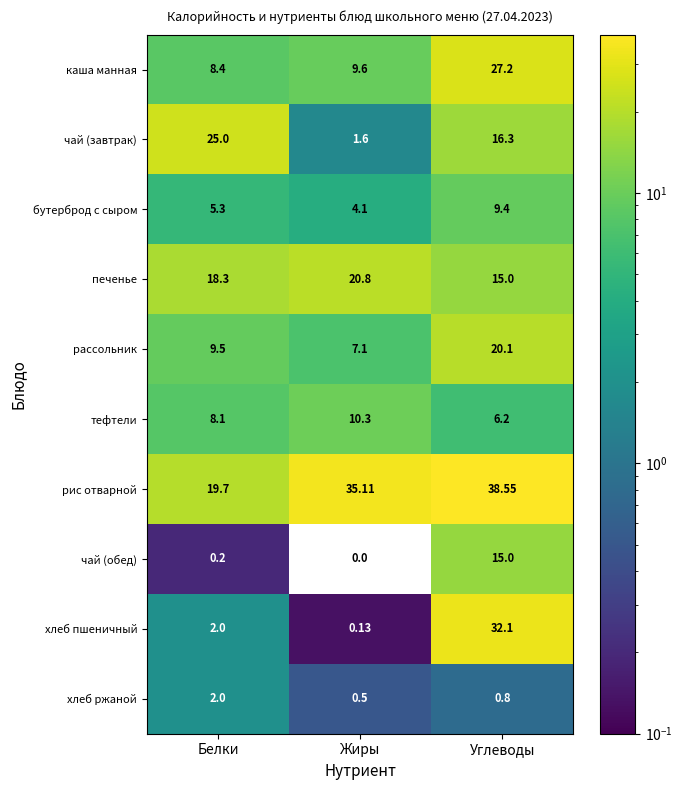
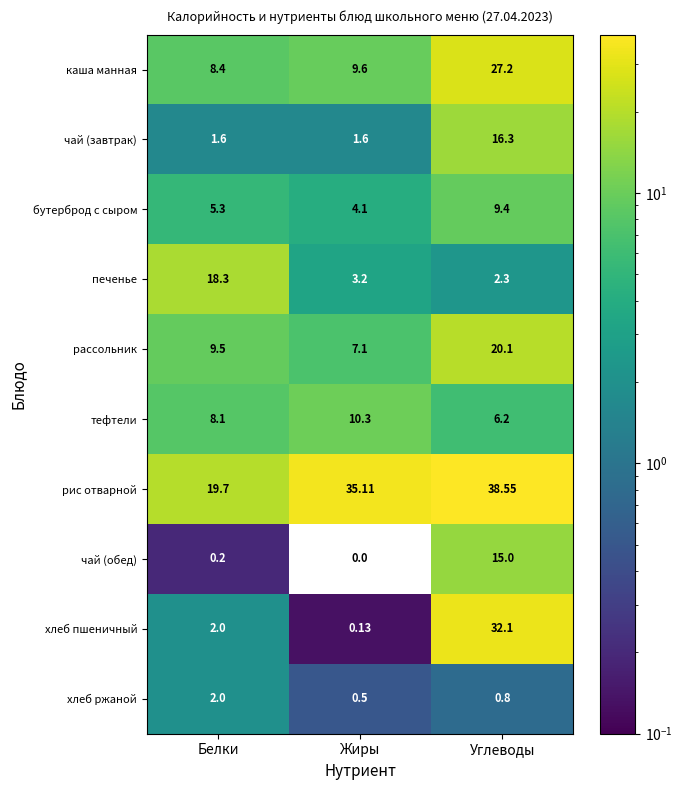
  {
    "каша манная": {
      "Белки": 8.4,
      "Жиры": 9.6,
      "Углеводы": 27.2
    },
    "чай (завтрак)": {
-     "Белки": 25.0,
+     "Белки": 1.6,
      "Жиры": 1.6,
      "Углеводы": 16.3
    },
    "бутерброд с сыром": {
      "Белки": 5.3,
      "Жиры": 4.1,
      "Углеводы": 9.4
    },
    "печенье": {
      "Белки": 18.3,
-     "Жиры": 20.8,
-     "Углеводы": 15.0
+     "Жиры": 3.2,
+     "Углеводы": 2.3
    },
    "рассольник": {
      "Белки": 9.5,
      "Жиры": 7.1,
      "Углеводы": 20.1
    },
    "тефтели": {
      "Белки": 8.1,
      "Жиры": 10.3,
      "Углеводы": 6.2
    },
    "рис отварной": {
      "Белки": 19.7,
      "Жиры": 35.11,
      "Углеводы": 38.55
    },
    "чай (обед)": {
      "Белки": 0.2,
      "Жиры": 0.0,
      "Углеводы": 15.0
    },
    "хлеб пшеничный": {
      "Белки": 2.0,
      "Жиры": 0.13,
      "Углеводы": 32.1
    },
    "хлеб ржаной": {
      "Белки": 2.0,
      "Жиры": 0.5,
      "Углеводы": 0.8
    }
  }
